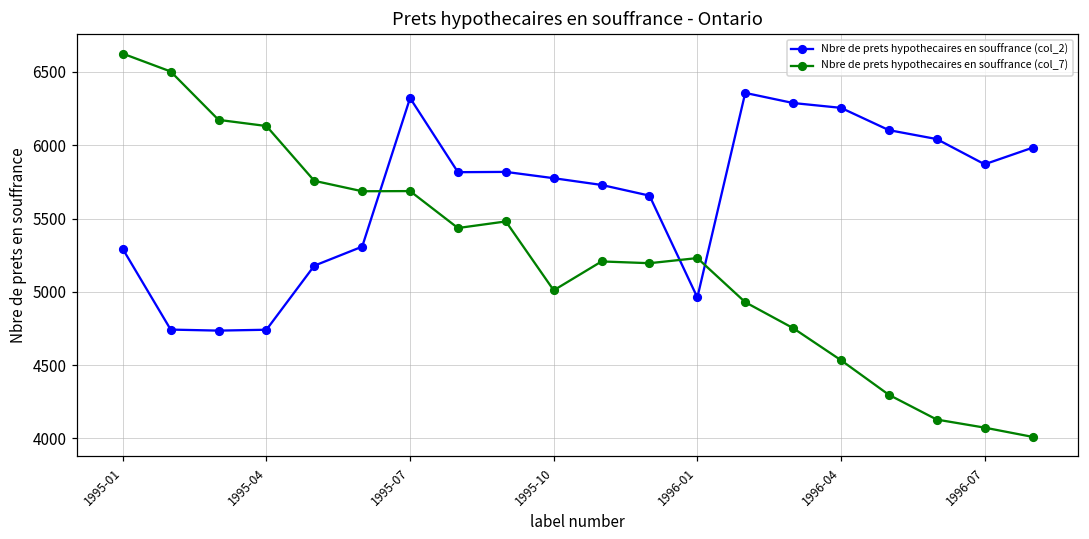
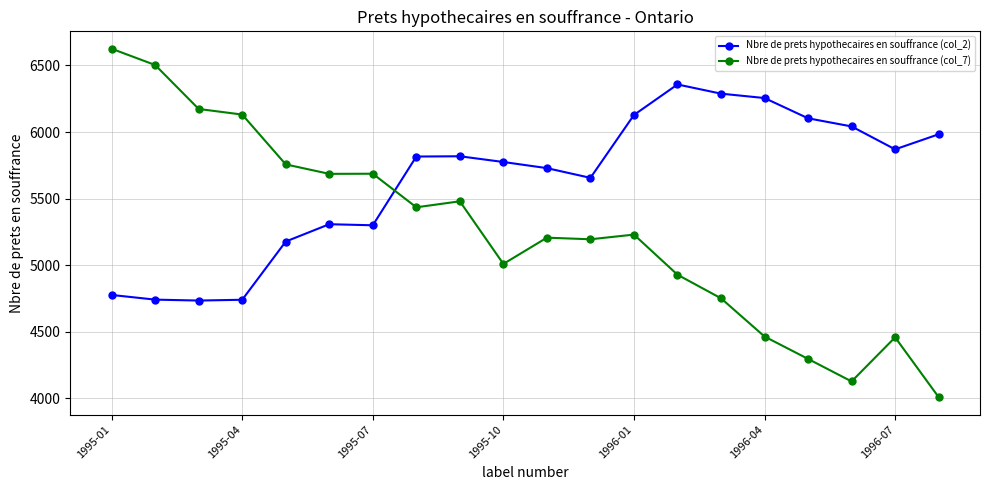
  {
    "Nbre de prets hypothecaires en souffrance (col_2)": {
-     "1995-01": 5290,
+     "1995-01": 4780,
      "1995-04": 4740,
-     "1995-07": 6320,
+     "1995-07": 5300,
      "1995-10": 5780,
-     "1996-01": 4960,
+     "1996-01": 6130,
      "1996-04": 6260,
      "1996-07": 5870
    },
    "Nbre de prets hypothecaires en souffrance (col_7)": {
      "1995-01": 6630,
      "1995-04": 6130,
      "1995-07": 5690,
      "1995-10": 5010,
      "1996-01": 5230,
-     "1996-04": 4530,
-     "1996-07": 4070
+     "1996-04": 4470,
+     "1996-07": 4460
    }
  }
